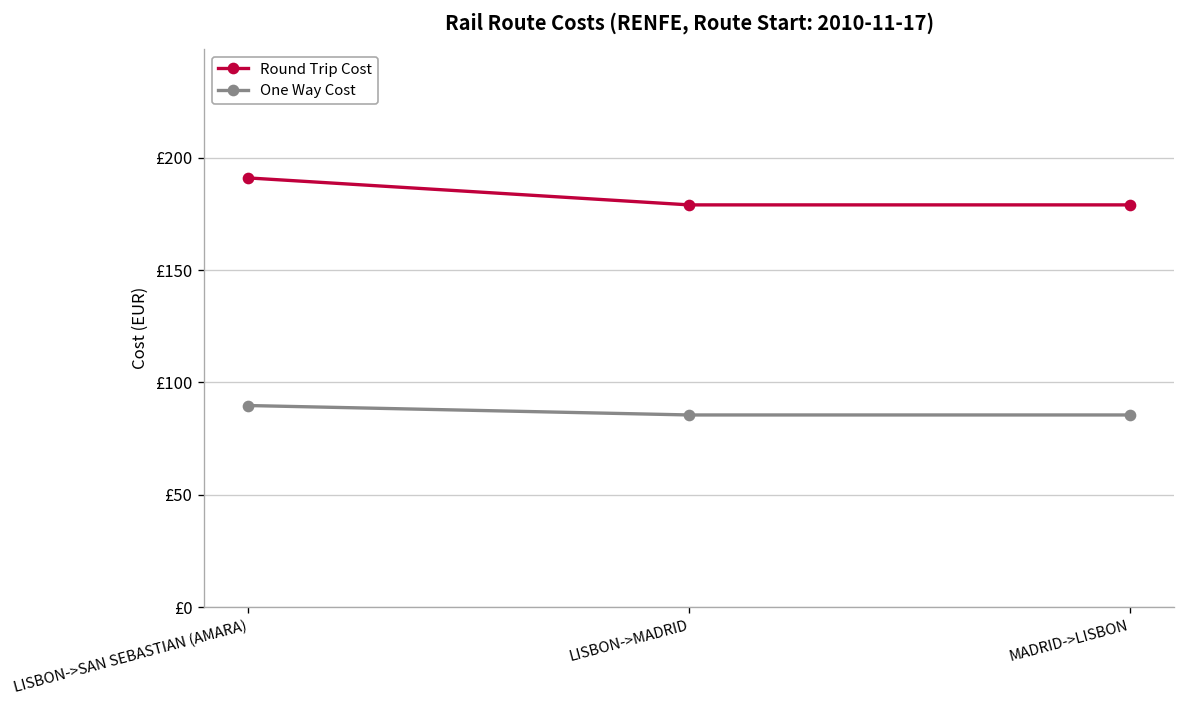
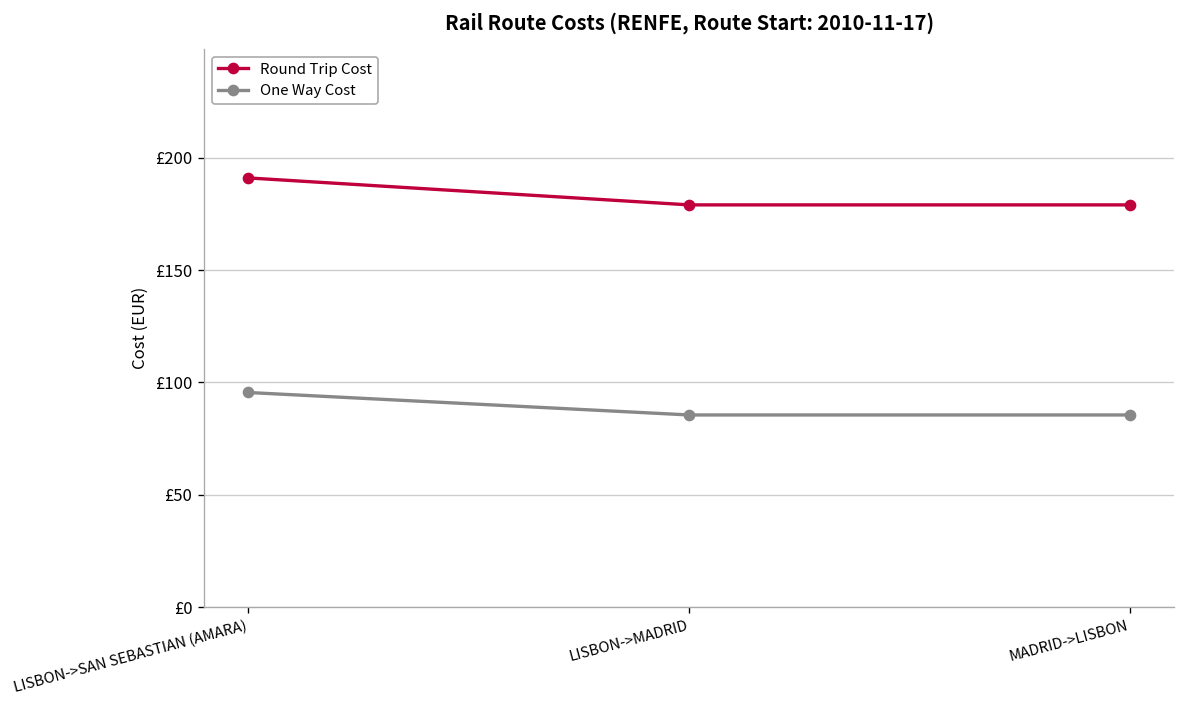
  {
    "Round Trip Cost": {
      "LISBON->SAN SEBASTIAN (AMARA)": "£191",
      "LISBON->MADRID": "£179",
      "MADRID->LISBON": "£179"
    },
    "One Way Cost": {
-     "LISBON->SAN SEBASTIAN (AMARA)": "£90",
+     "LISBON->SAN SEBASTIAN (AMARA)": "£96",
      "LISBON->MADRID": "£86",
      "MADRID->LISBON": "£86"
    }
  }
